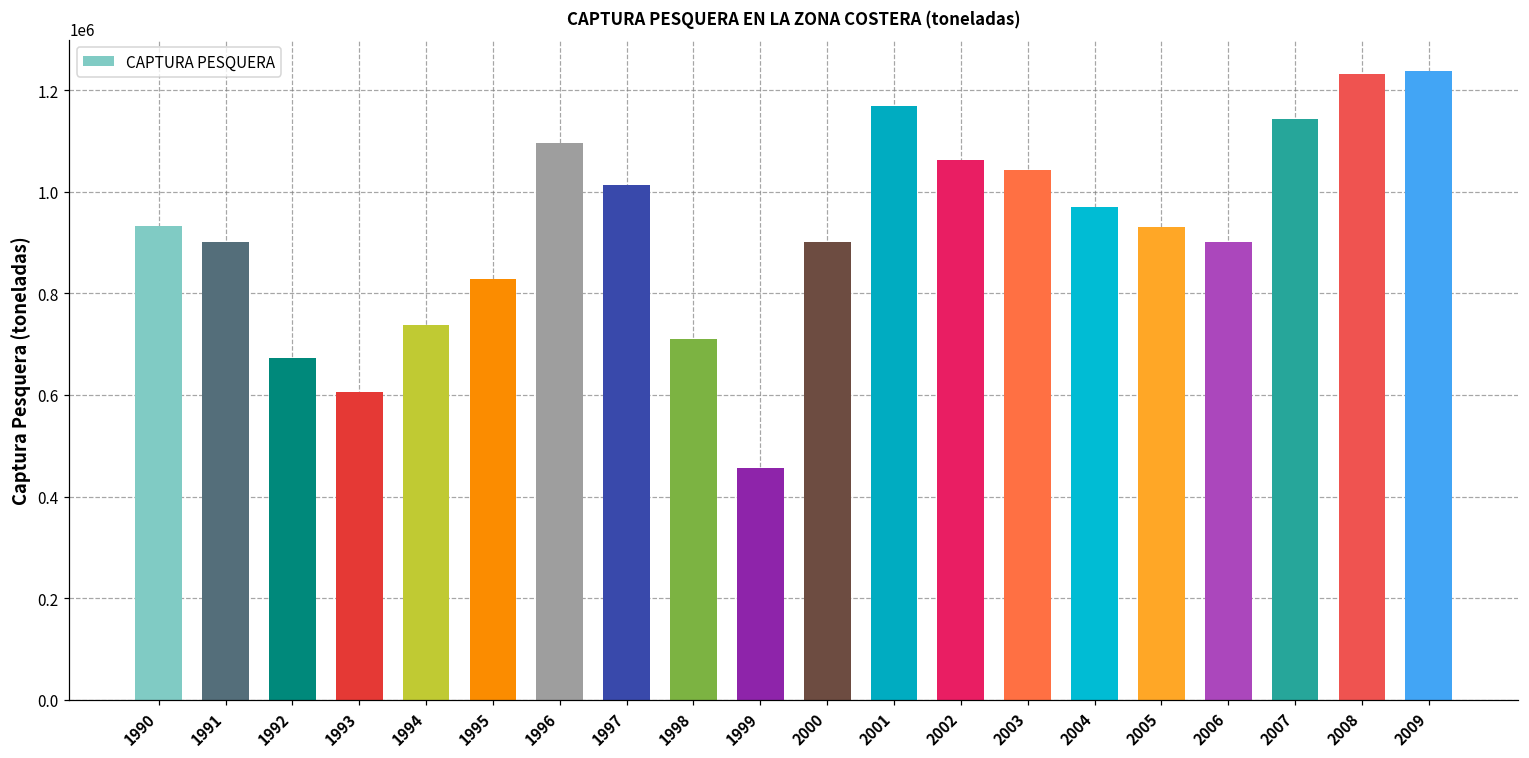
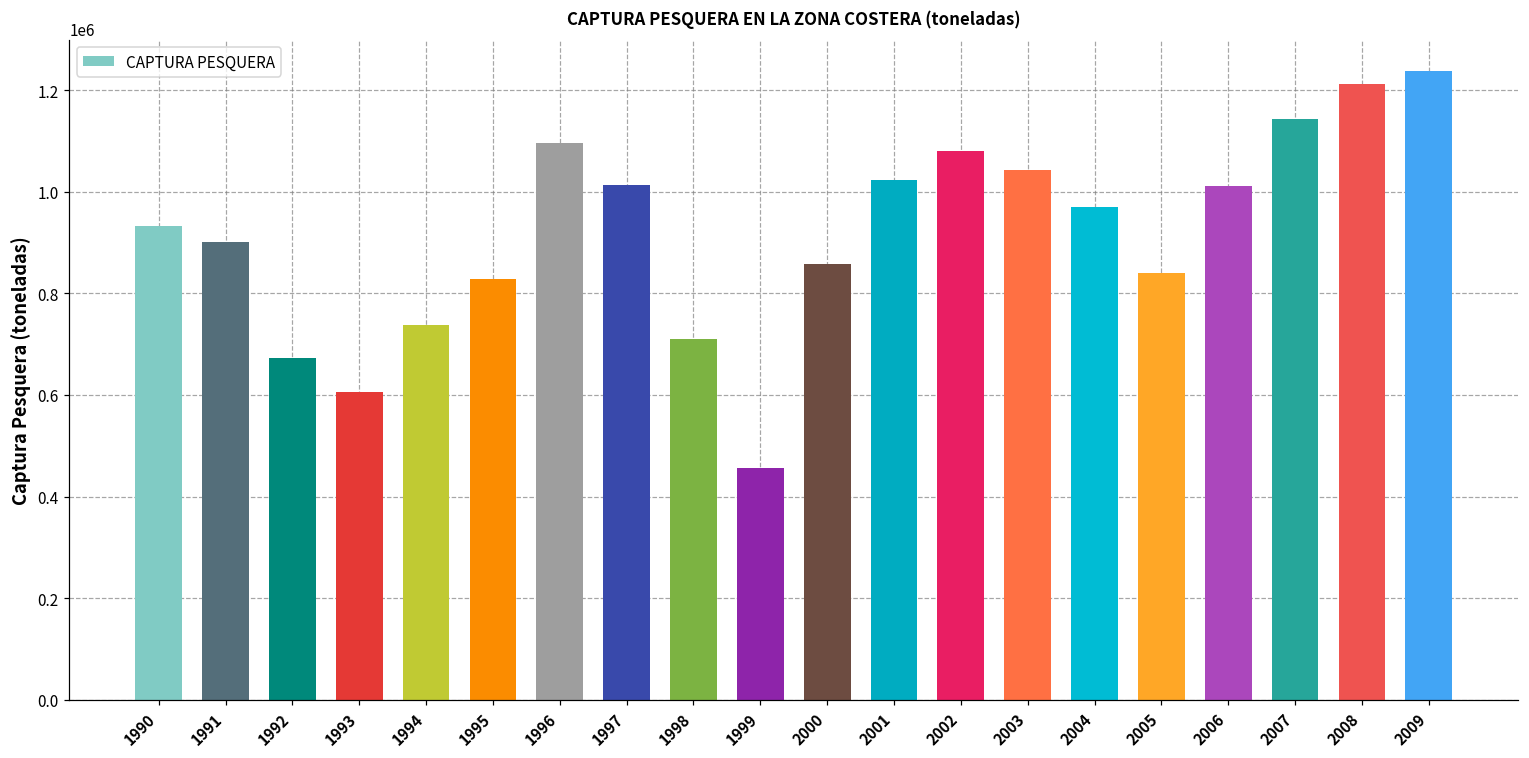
  {
    "1990": 930000,
    "1991": 900000,
    "1992": 670000,
    "1993": 610000,
    "1994": 740000,
    "1995": 830000,
    "1996": 1100000,
    "1997": 1010000,
    "1998": 710000,
    "1999": 460000,
-   "2000": 900000,
-   "2001": 1170000,
-   "2002": 1060000,
+   "2000": 860000,
+   "2001": 1020000,
+   "2002": 1080000,
    "2003": 1040000,
    "2004": 970000,
-   "2005": 930000,
-   "2006": 900000,
+   "2005": 840000,
+   "2006": 1010000,
    "2007": 1140000,
-   "2008": 1230000,
+   "2008": 1210000,
    "2009": 1240000
  }
